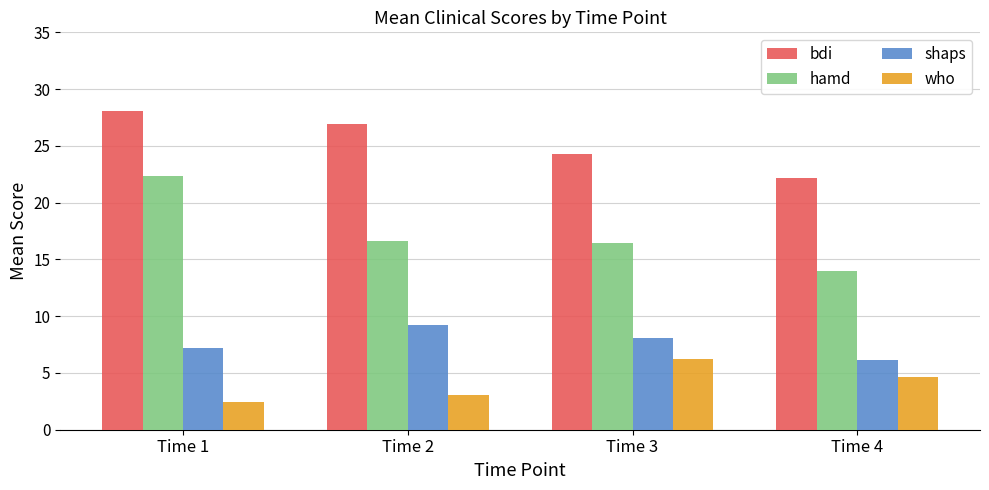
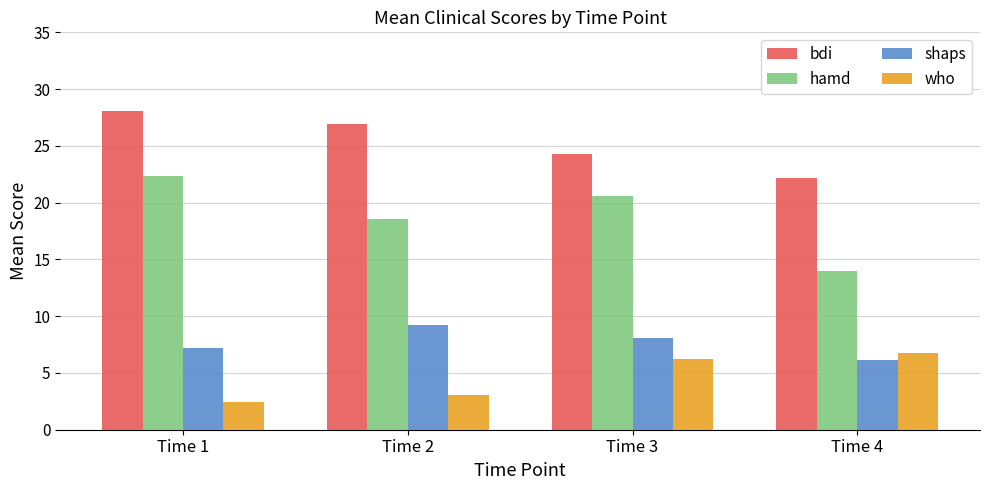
  {
    "bdi": {
      "Time 1": 28.1,
      "Time 2": 26.9,
      "Time 3": 24.3,
      "Time 4": 22.2
    },
    "hamd": {
      "Time 1": 22.4,
-     "Time 2": 16.6,
-     "Time 3": 16.5,
+     "Time 2": 18.6,
+     "Time 3": 20.6,
      "Time 4": 14.0
    },
    "shaps": {
      "Time 1": 7.2,
      "Time 2": 9.2,
      "Time 3": 8.1,
      "Time 4": 6.1
    },
    "who": {
      "Time 1": 2.5,
      "Time 2": 3.1,
      "Time 3": 6.3,
-     "Time 4": 4.6
+     "Time 4": 6.8
    }
  }
